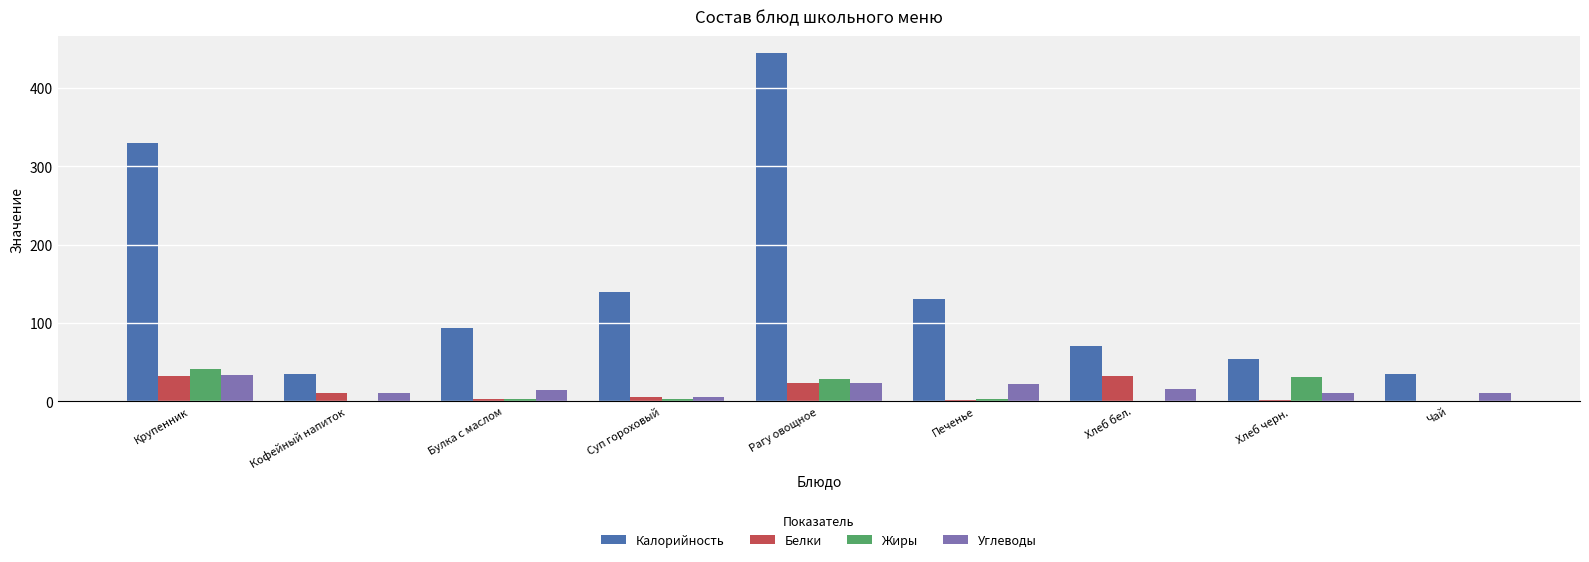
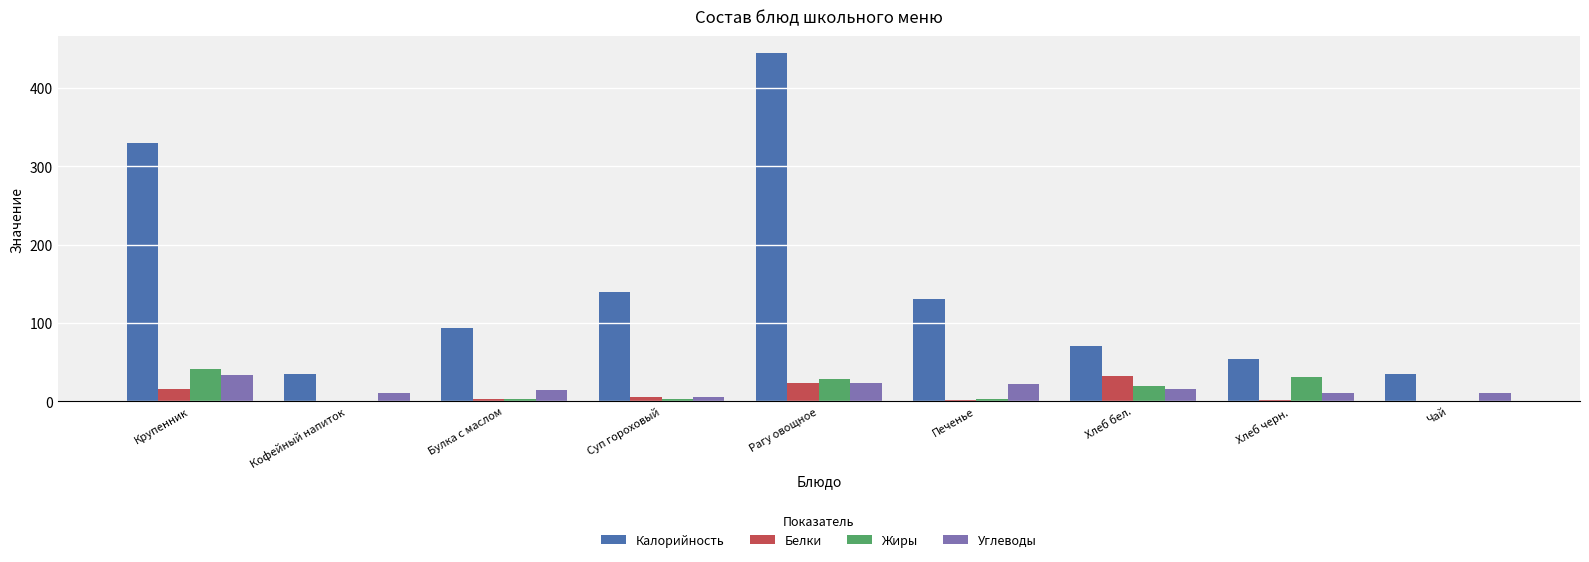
  {
    "Белки": {
-     "Крупенник": 30,
-     "Кофейный напиток": 10,
+     "Крупенник": 20,
+     "Кофейный напиток": 0,
      "Суп гороховый": 10,
      "Рагу овощное": 20,
      "Хлеб бел.": 30,
      "Чай": 0
    },
    "Жиры": {
      "Крупенник": 40,
      "Кофейный напиток": 0,
      "Рагу овощное": 30,
-     "Хлеб бел.": 0,
+     "Хлеб бел.": 20,
      "Хлеб черн.": 30,
      "Чай": 0
    }
  }
